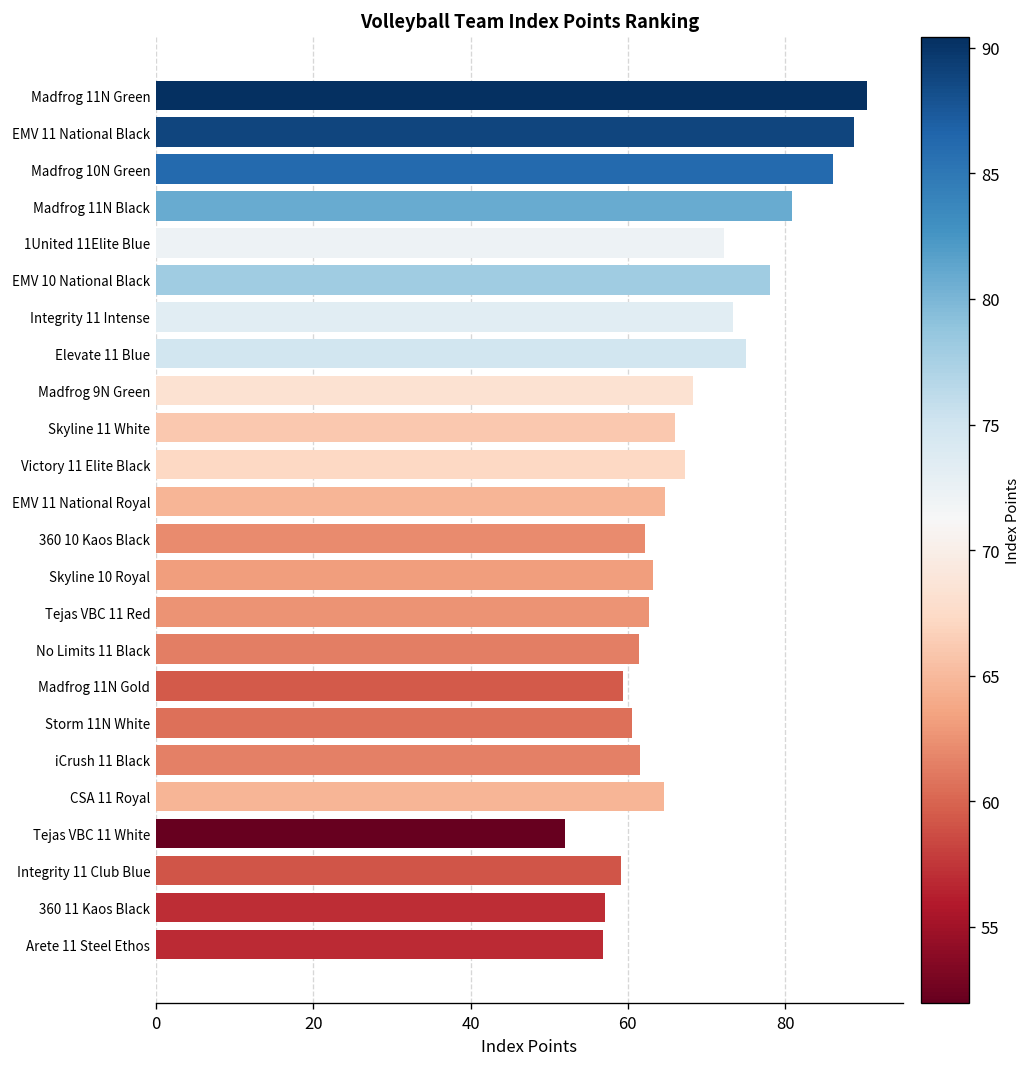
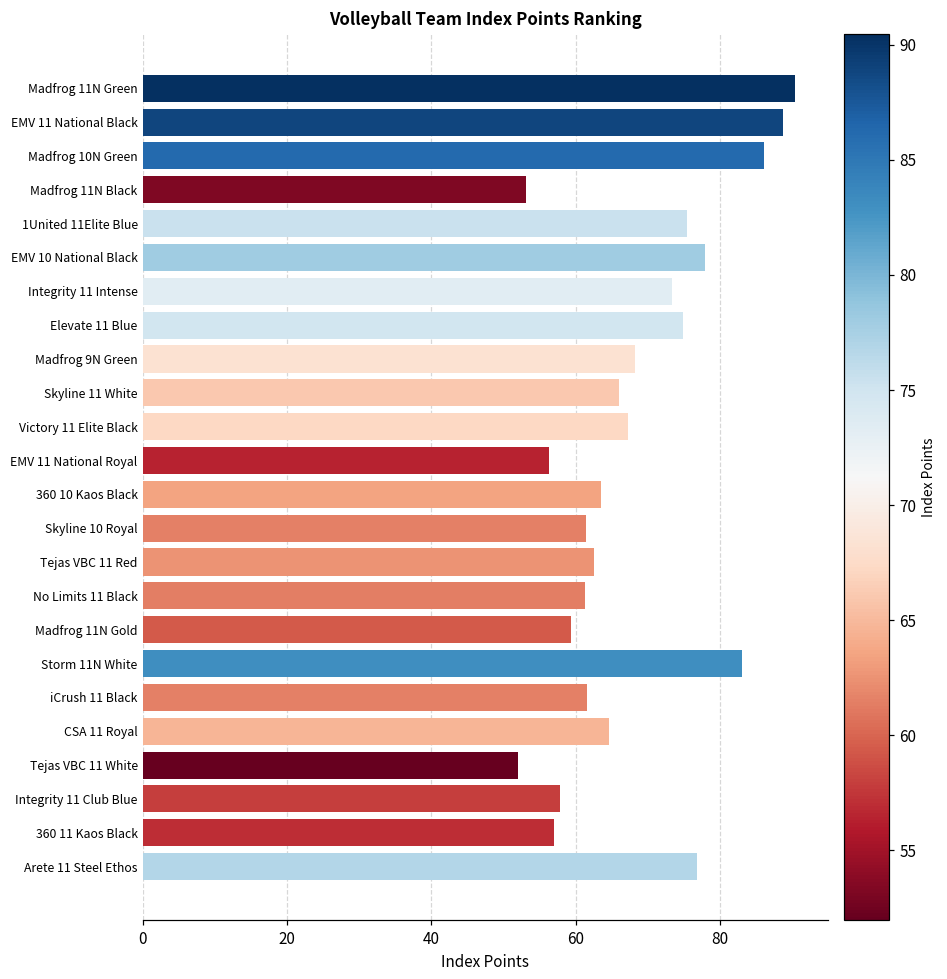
  {
    "Madfrog 11N Green": 90,
    "EMV 11 National Black": 89,
    "Madfrog 10N Green": 86,
-   "Madfrog 11N Black": 81,
-   "1United 11Elite Blue": 72,
+   "Madfrog 11N Black": 53,
+   "1United 11Elite Blue": 75,
    "EMV 10 National Black": 78,
    "Integrity 11 Intense": 73,
    "Elevate 11 Blue": 75,
    "Madfrog 9N Green": 68,
    "Skyline 11 White": 66,
    "Victory 11 Elite Black": 67,
-   "EMV 11 National Royal": 65,
-   "360 10 Kaos Black": 62,
-   "Skyline 10 Royal": 63,
+   "EMV 11 National Royal": 56,
+   "360 10 Kaos Black": 63,
+   "Skyline 10 Royal": 61,
    "Tejas VBC 11 Red": 63,
    "No Limits 11 Black": 61,
    "Madfrog 11N Gold": 59,
-   "Storm 11N White": 61,
+   "Storm 11N White": 83,
    "iCrush 11 Black": 62,
    "CSA 11 Royal": 65,
    "Tejas VBC 11 White": 52,
-   "Integrity 11 Club Blue": 59,
+   "Integrity 11 Club Blue": 58,
    "360 11 Kaos Black": 57,
-   "Arete 11 Steel Ethos": 57
+   "Arete 11 Steel Ethos": 77
  }
